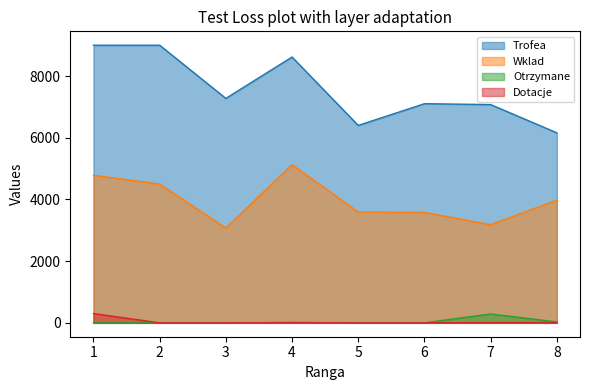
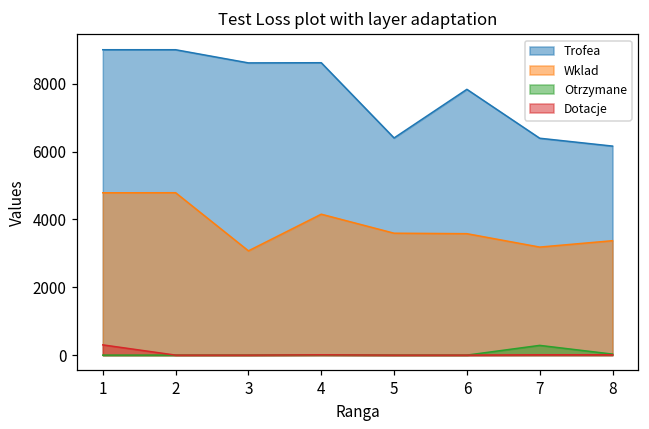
  {
    "Trofea": {
      "1": 9000,
      "2": 9000,
-     "3": 7300,
+     "3": 8600,
      "4": 8600,
      "5": 6400,
-     "6": 7100,
-     "7": 7100,
+     "6": 7800,
+     "7": 6400,
      "8": 6200
    },
    "Wklad": {
      "1": 4800,
-     "2": 4500,
+     "2": 4800,
      "3": 3100,
-     "4": 5100,
+     "4": 4200,
      "5": 3600,
      "6": 3600,
      "7": 3200,
-     "8": 4000
+     "8": 3400
    },
    "Otrzymane": {
      "1": 0,
      "7": 300
    },
    "Dotacje": {
      "1": 300,
      "7": 0
    }
  }
